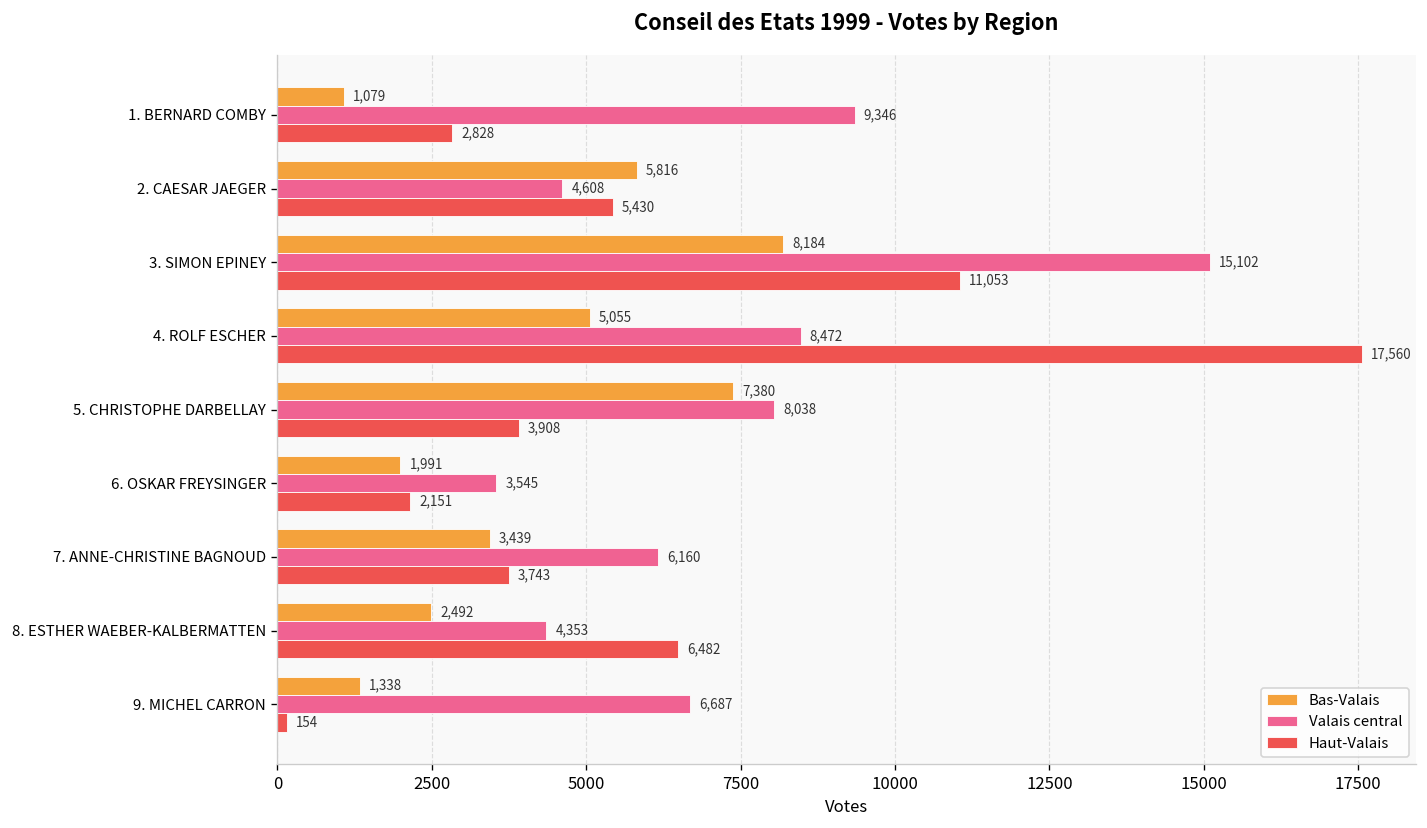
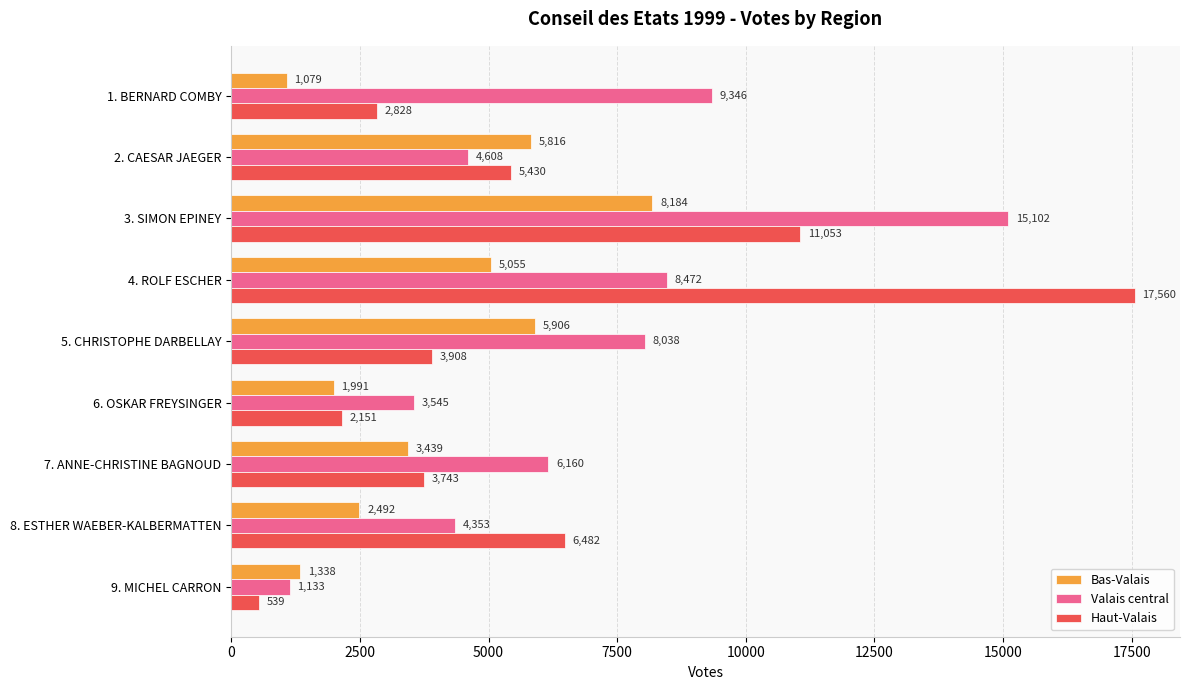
  {
    "Bas-Valais": {
      "1. BERNARD COMBY": "1,079",
      "2. CAESAR JAEGER": "5,816",
      "3. SIMON EPINEY": "8,184",
      "4. ROLF ESCHER": "5,055",
-     "5. CHRISTOPHE DARBELLAY": "7,380",
+     "5. CHRISTOPHE DARBELLAY": "5,906",
      "6. OSKAR FREYSINGER": "1,991",
      "7. ANNE-CHRISTINE BAGNOUD": "3,439",
      "8. ESTHER WAEBER-KALBERMATTEN": "2,492",
      "9. MICHEL CARRON": "1,338"
    },
    "Valais central": {
      "1. BERNARD COMBY": "9,346",
      "2. CAESAR JAEGER": "4,608",
      "3. SIMON EPINEY": "15,102",
      "4. ROLF ESCHER": "8,472",
      "5. CHRISTOPHE DARBELLAY": "8,038",
      "6. OSKAR FREYSINGER": "3,545",
      "7. ANNE-CHRISTINE BAGNOUD": "6,160",
      "8. ESTHER WAEBER-KALBERMATTEN": "4,353",
-     "9. MICHEL CARRON": "6,687"
+     "9. MICHEL CARRON": "1,133"
    },
    "Haut-Valais": {
      "1. BERNARD COMBY": "2,828",
      "2. CAESAR JAEGER": "5,430",
      "3. SIMON EPINEY": "11,053",
      "4. ROLF ESCHER": "17,560",
      "5. CHRISTOPHE DARBELLAY": "3,908",
      "6. OSKAR FREYSINGER": "2,151",
      "7. ANNE-CHRISTINE BAGNOUD": "3,743",
      "8. ESTHER WAEBER-KALBERMATTEN": "6,482",
-     "9. MICHEL CARRON": "154"
+     "9. MICHEL CARRON": "539"
    }
  }
